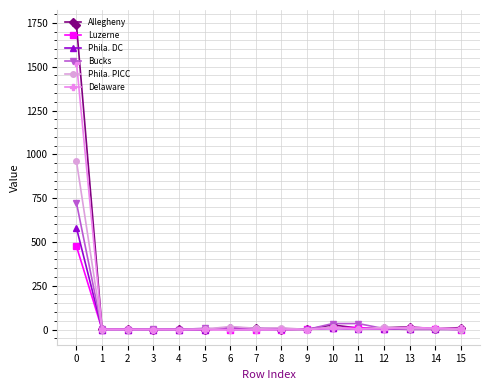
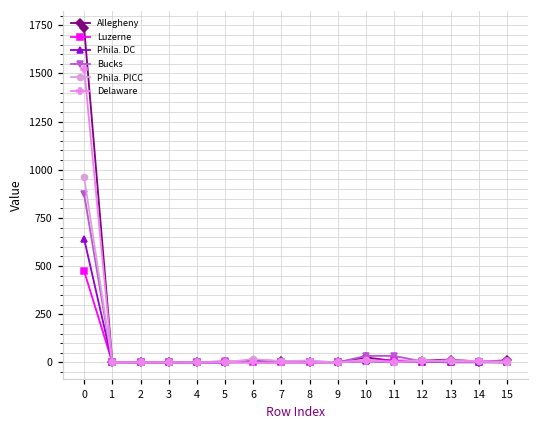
  {
    "Allegheny": {
      "0": 1740
    },
    "Luzerne": {
      "0": 470
    },
    "Phila. DC": {
-     "0": 580
+     "0": 640
    },
    "Bucks": {
-     "0": 720,
+     "0": 870,
      "11": 30
    }
  }
